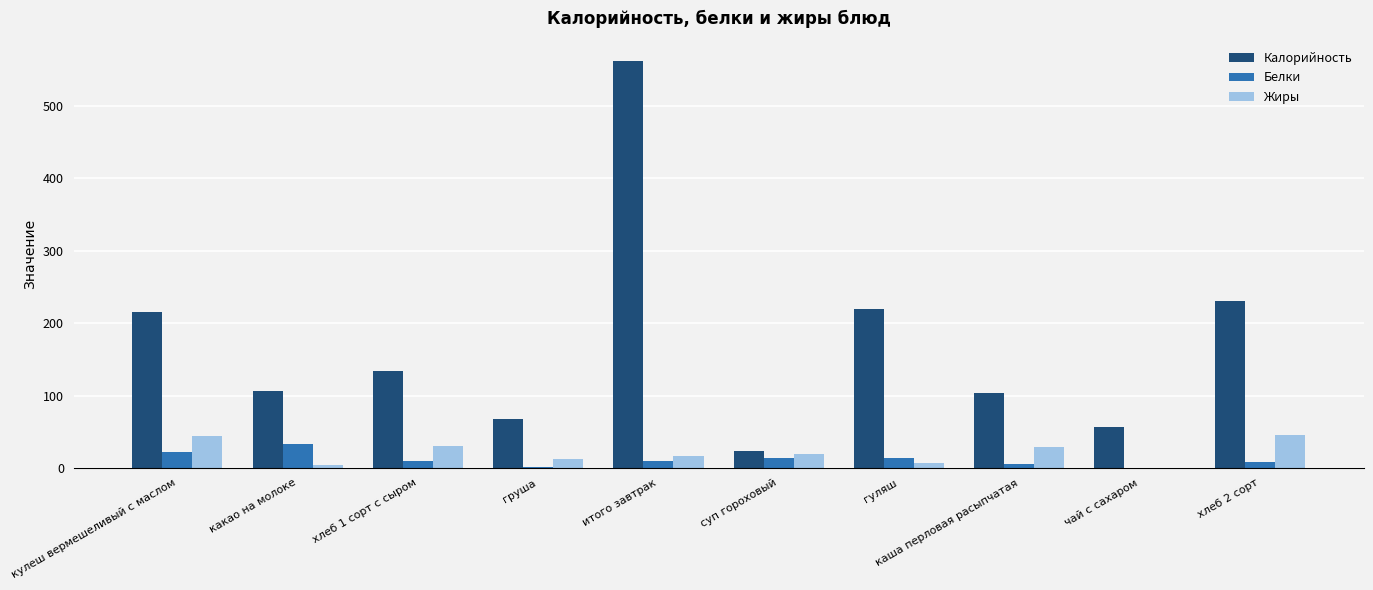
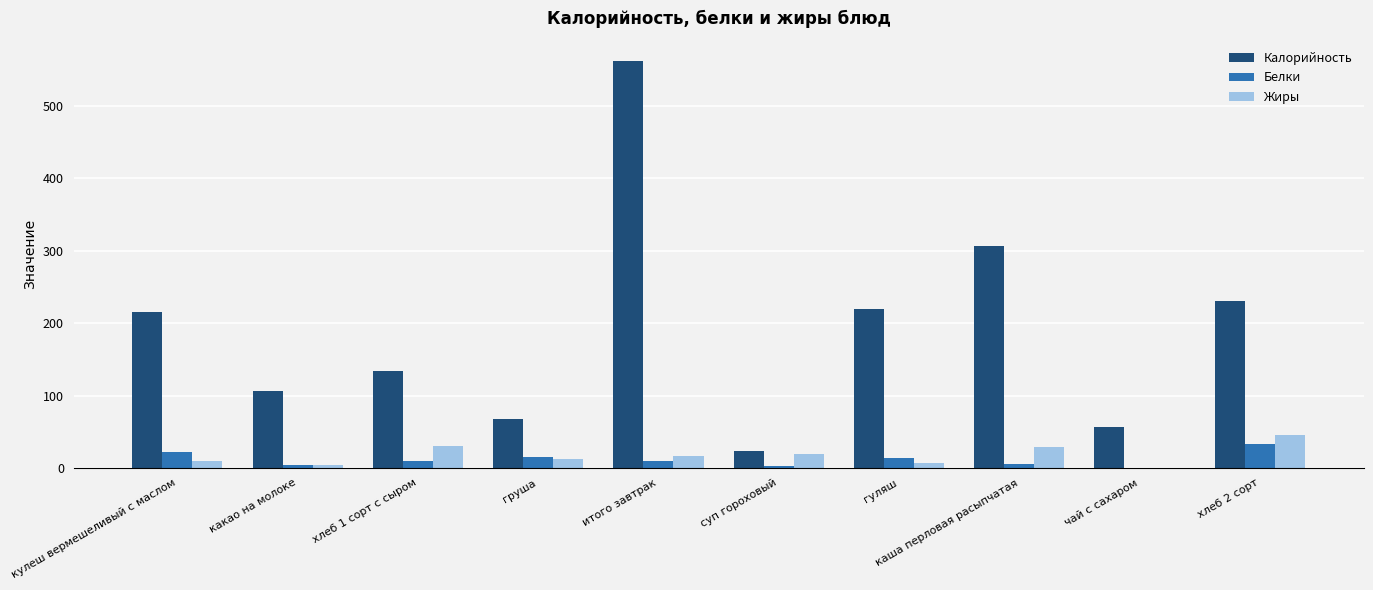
  {
    "Калорийность": {
      "кулеш вермешеливый с маслом": 220,
      "какао на молоке": 110,
      "хлеб 1 сорт с сыром": 130,
      "груша": 70,
      "итого завтрак": 560,
      "суп гороховый": 20,
      "гуляш": 220,
-     "каша перловая расыпчатая": 100,
+     "каша перловая расыпчатая": 310,
      "чай с сахаром": 60,
      "хлеб 2 сорт": 230
    },
    "Белки": {
      "кулеш вермешеливый с маслом": 20,
-     "какао на молоке": 30,
+     "какао на молоке": 0,
      "хлеб 1 сорт с сыром": 10,
-     "груша": 0,
+     "груша": 20,
      "итого завтрак": 10,
-     "суп гороховый": 10,
+     "суп гороховый": 0,
      "гуляш": 10,
      "каша перловая расыпчатая": 10,
-     "хлеб 2 сорт": 10
+     "хлеб 2 сорт": 30
    },
    "Жиры": {
-     "кулеш вермешеливый с маслом": 40,
+     "кулеш вермешеливый с маслом": 10,
      "какао на молоке": 0,
      "хлеб 1 сорт с сыром": 30,
      "груша": 10,
      "итого завтрак": 20,
      "суп гороховый": 20,
      "гуляш": 10,
      "каша перловая расыпчатая": 30,
      "чай с сахаром": 0,
      "хлеб 2 сорт": 40
    }
  }
